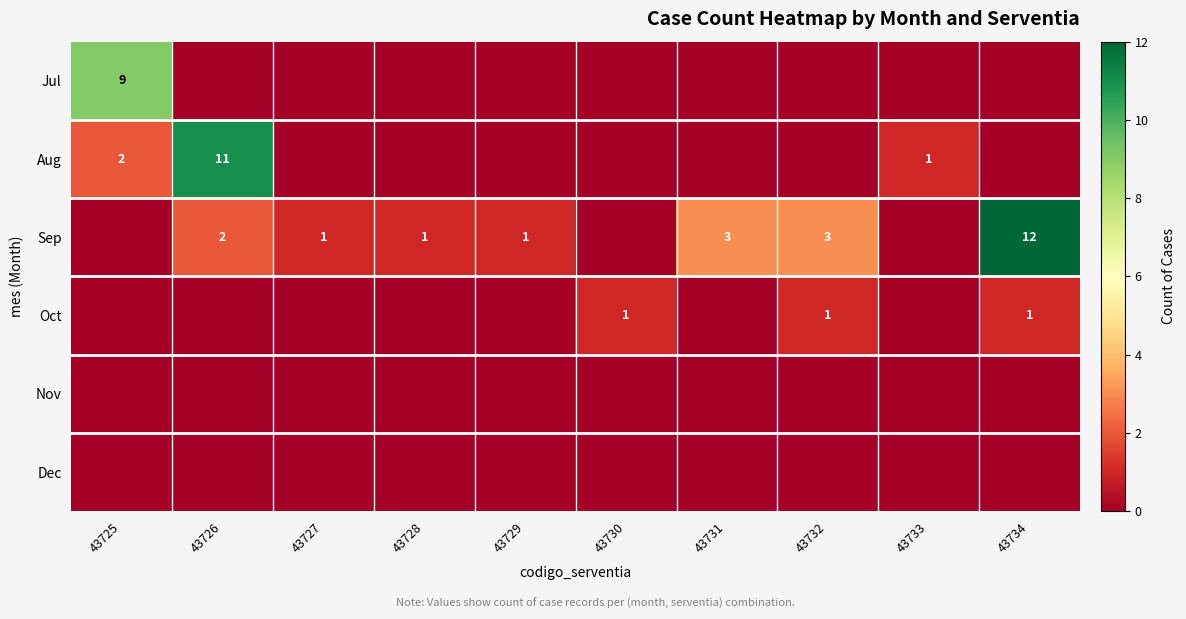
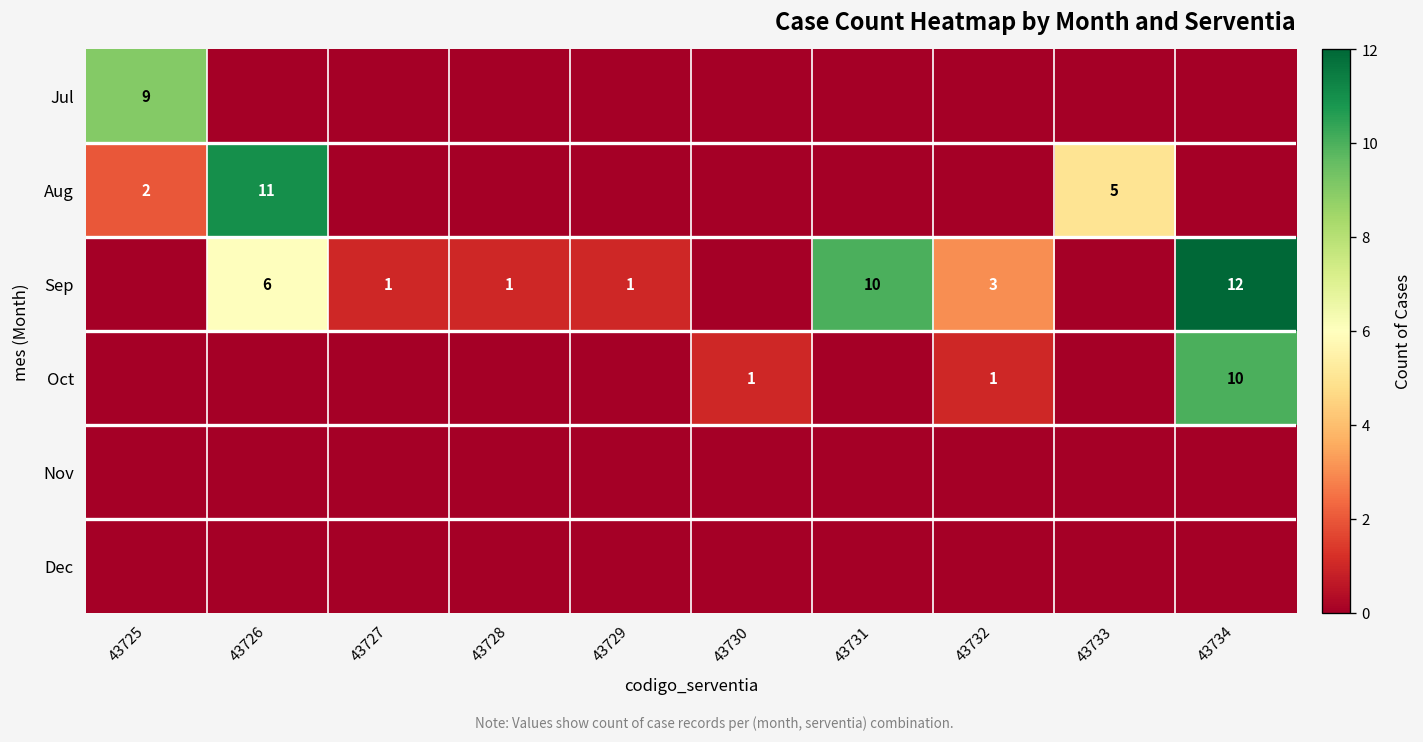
  {
    "Jul": {
      "43725": 9
    },
    "Aug": {
      "43725": 2,
      "43726": 11,
-     "43733": 1
+     "43733": 5
    },
    "Sep": {
-     "43726": 2,
+     "43726": 6,
      "43727": 1,
      "43728": 1,
      "43729": 1,
-     "43731": 3,
+     "43731": 10,
      "43732": 3,
      "43734": 12
    },
    "Oct": {
      "43730": 1,
      "43732": 1,
-     "43734": 1
+     "43734": 10
    }
  }
